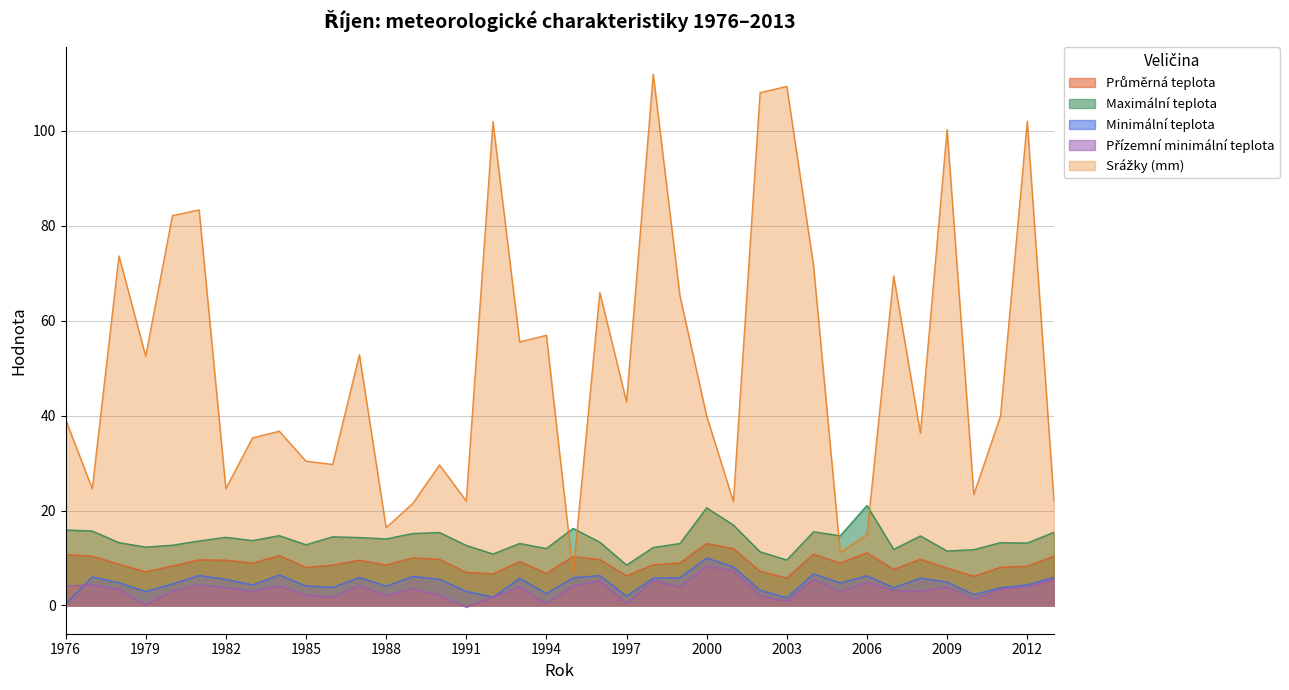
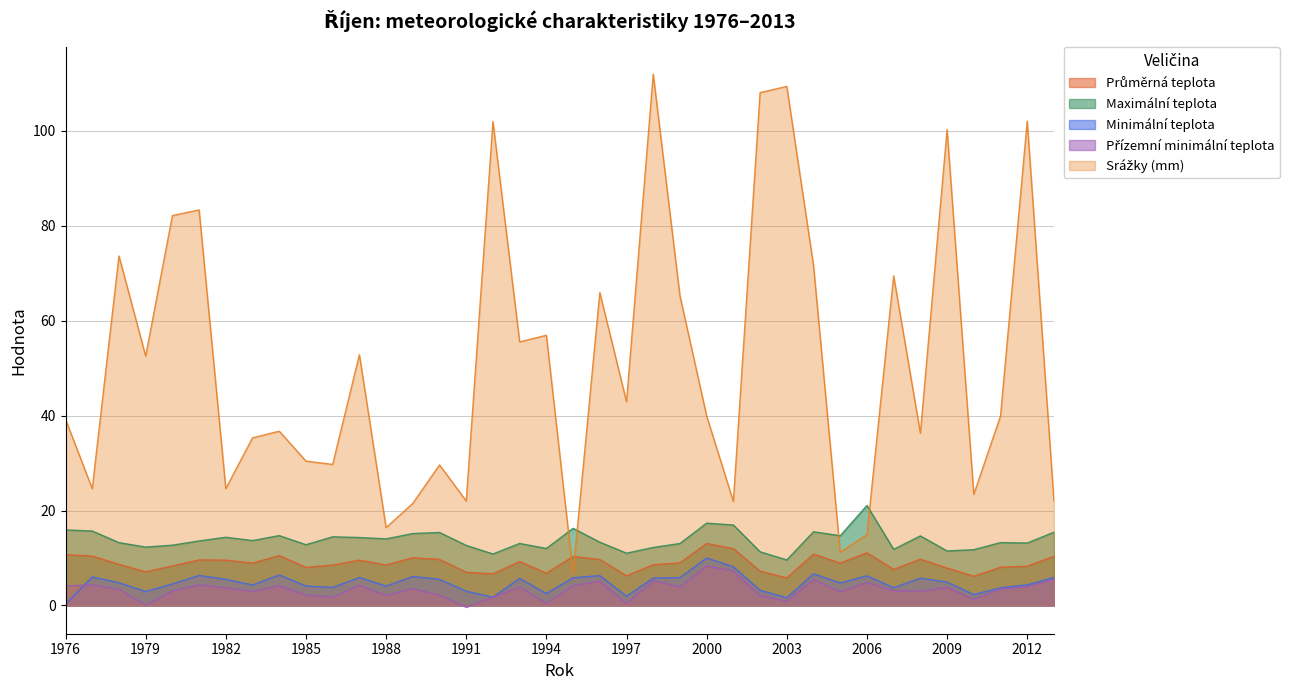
  {
    "Maximální teplota": {
      "1976": 16,
      "1979": 12,
      "1982": 14,
      "1985": 13,
      "1988": 14,
      "1991": 13,
      "1994": 12,
-     "1997": 9,
-     "2000": 21,
+     "1997": 11,
+     "2000": 17,
      "2003": 10,
      "2006": 21,
      "2009": 11,
      "2012": 13
    },
    "Minimální teplota": {
      "1976": 0,
      "1979": 3,
      "1982": 6,
      "1985": 4,
      "1988": 4,
      "1991": 3,
      "1994": 3,
      "1997": 2,
      "2000": 10,
      "2003": 2,
      "2006": 6,
      "2009": 5
    }
  }
